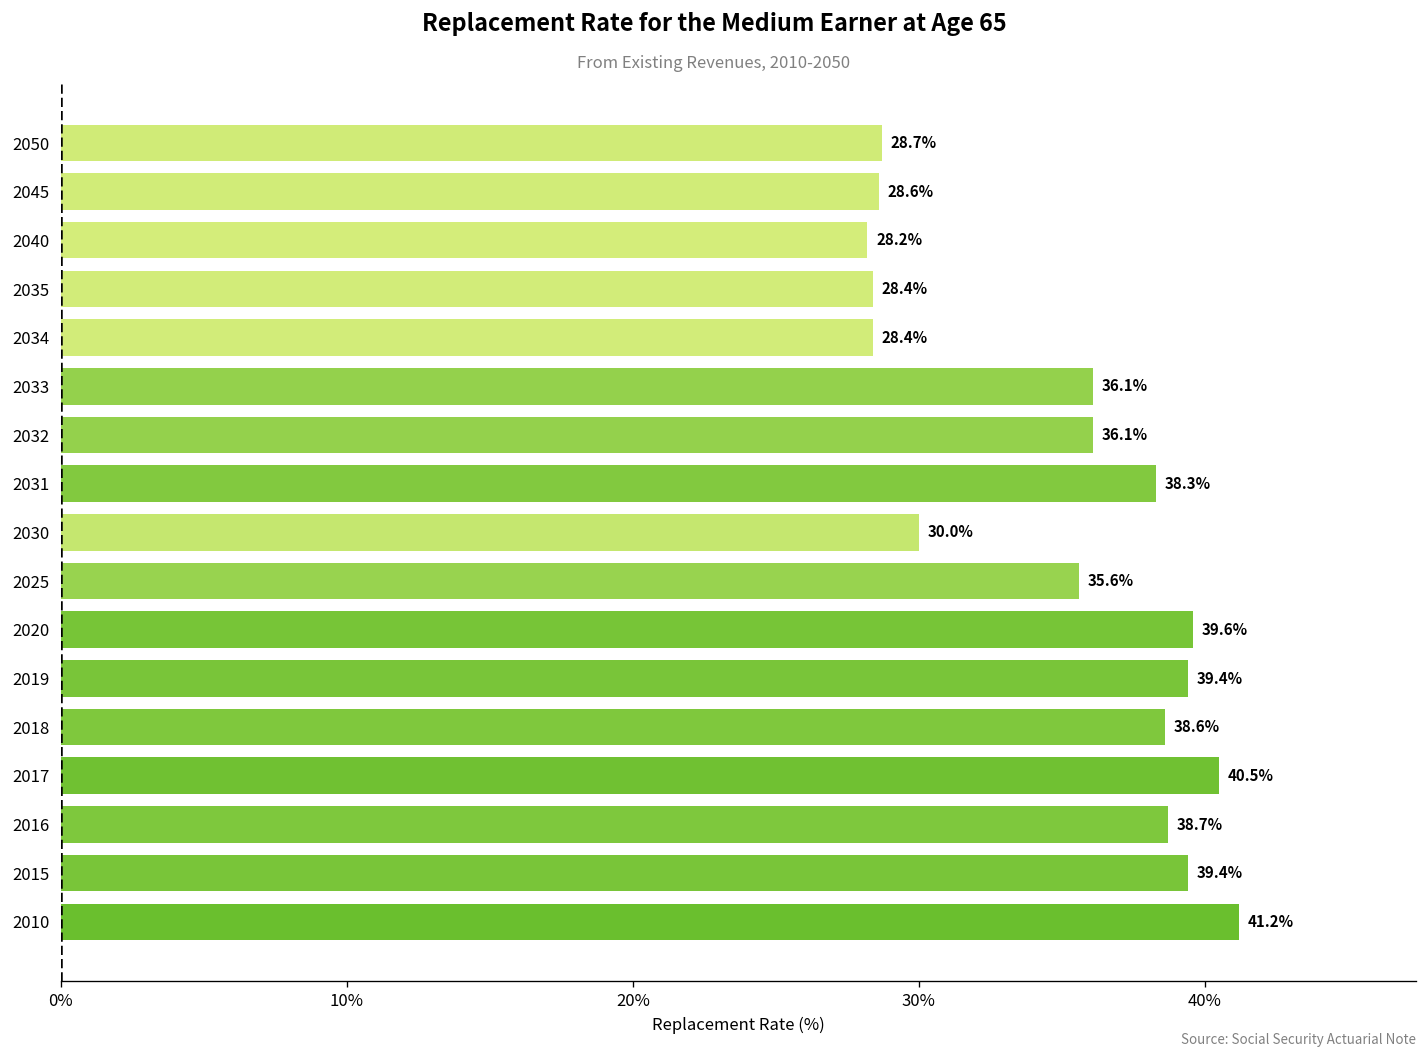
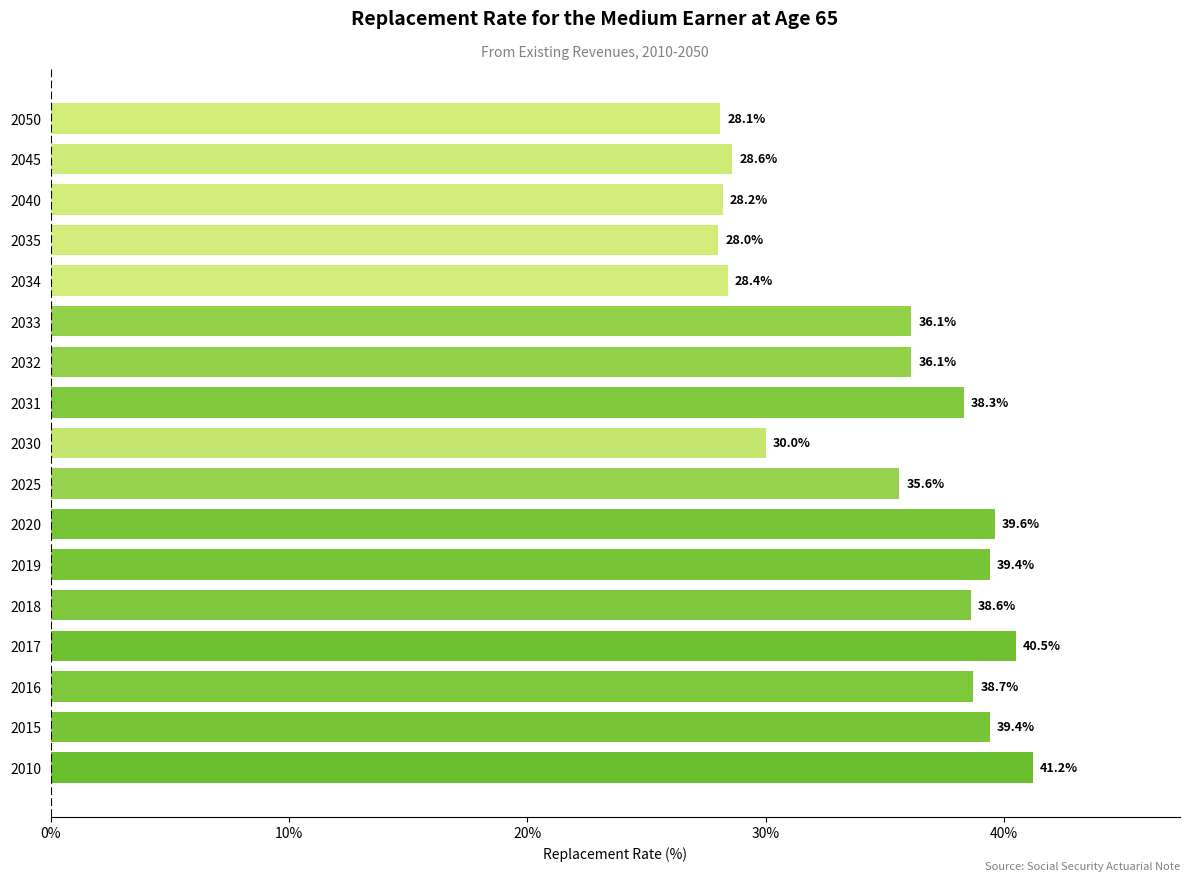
  {
-   "2050": "28.7%",
+   "2050": "28.1%",
    "2045": "28.6%",
    "2040": "28.2%",
-   "2035": "28.4%",
+   "2035": "28.0%",
    "2034": "28.4%",
    "2033": "36.1%",
    "2032": "36.1%",
    "2031": "38.3%",
    "2030": "30.0%",
    "2025": "35.6%",
    "2020": "39.6%",
    "2019": "39.4%",
    "2018": "38.6%",
    "2017": "40.5%",
    "2016": "38.7%",
    "2015": "39.4%",
    "2010": "41.2%"
  }
